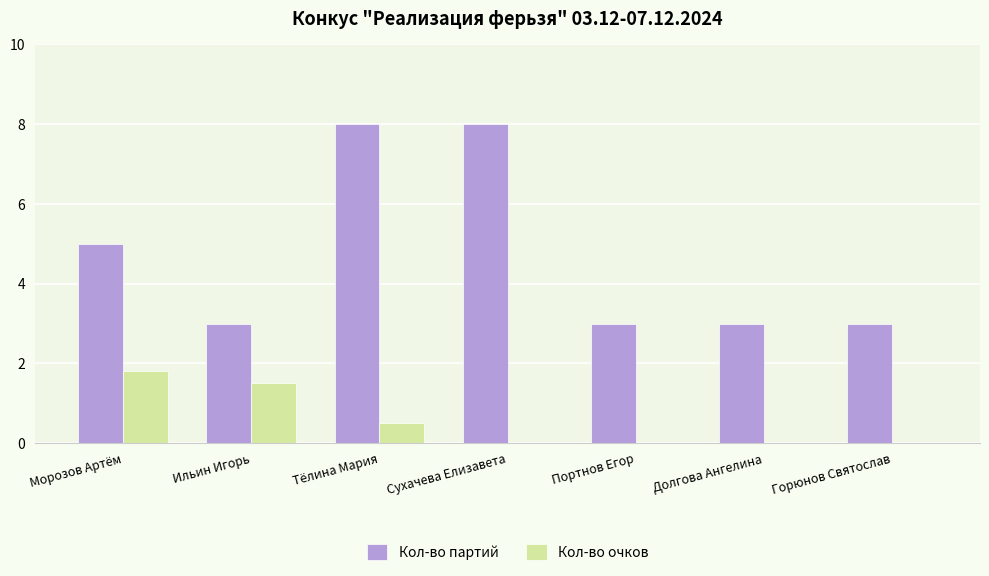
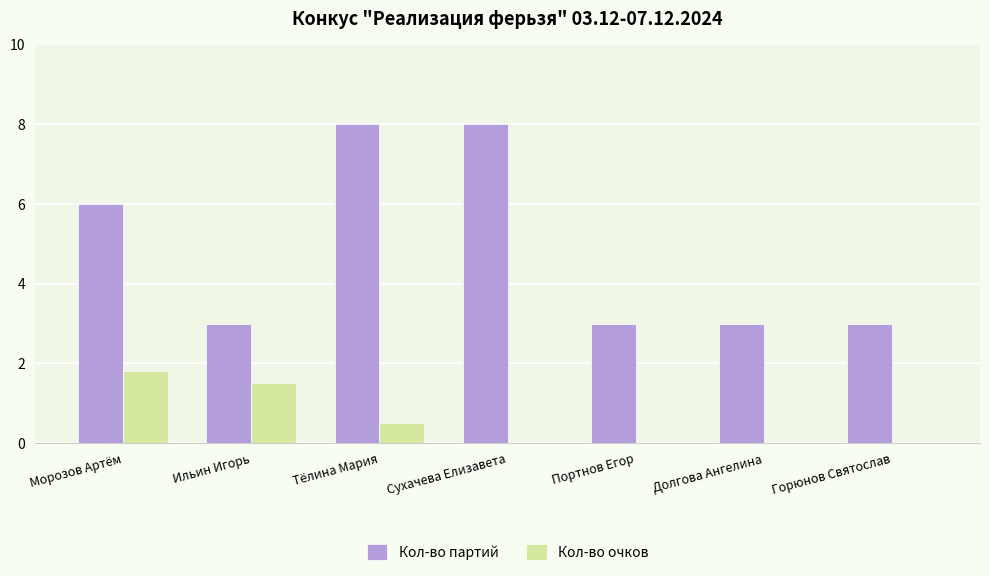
  {
    "Кол-во партий": {
-     "Морозов Артём": 5,
+     "Морозов Артём": 6,
      "Ильин Игорь": 3,
      "Тёлина Мария": 8,
      "Сухачева Елизавета": 8,
      "Портнов Егор": 3,
      "Долгова Ангелина": 3,
      "Горюнов Святослав": 3
    },
    "Кол-во очков": {
      "Морозов Артём": 1.8,
      "Ильин Игорь": 1.5,
      "Тёлина Мария": 0.5,
      "Сухачева Елизавета": 0,
      "Портнов Егор": 0,
      "Долгова Ангелина": 0,
      "Горюнов Святослав": 0
    }
  }
